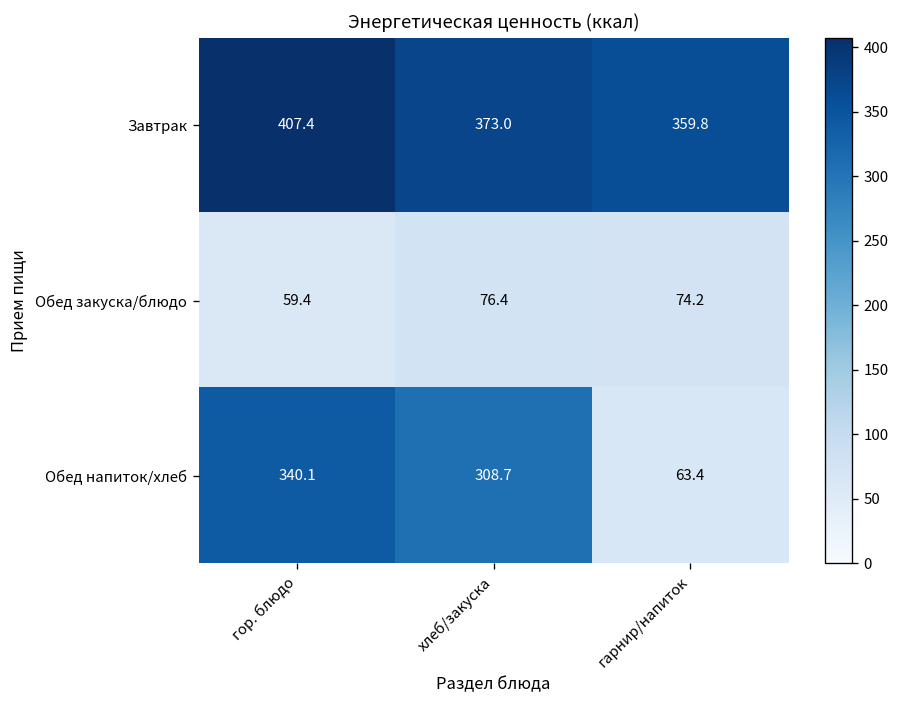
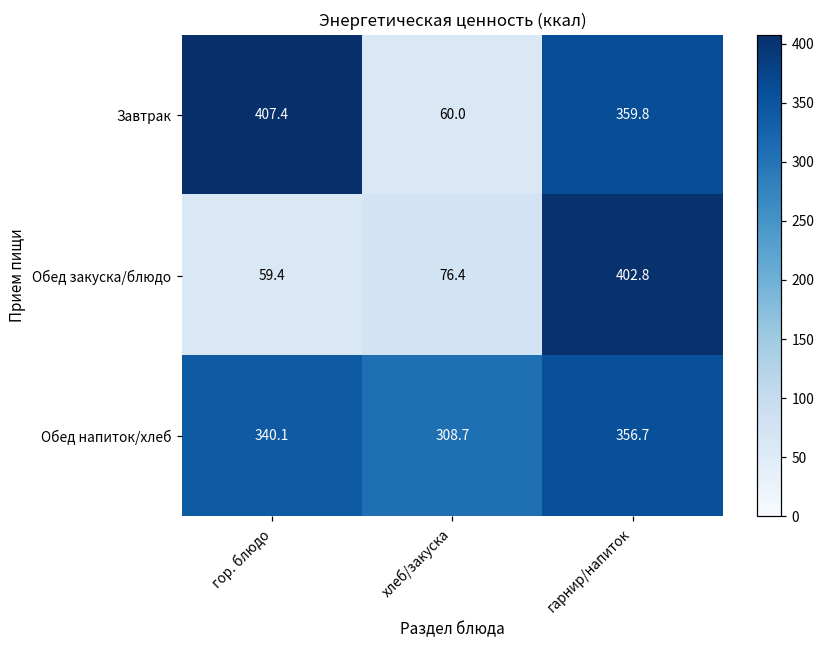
  {
    "Завтрак": {
      "гор. блюдо": 407.4,
-     "хлеб/закуска": 373.0,
+     "хлеб/закуска": 60.0,
      "гарнир/напиток": 359.8
    },
    "Обед закуска/блюдо": {
      "гор. блюдо": 59.4,
      "хлеб/закуска": 76.4,
-     "гарнир/напиток": 74.2
+     "гарнир/напиток": 402.8
    },
    "Обед напиток/хлеб": {
      "гор. блюдо": 340.1,
      "хлеб/закуска": 308.7,
-     "гарнир/напиток": 63.4
+     "гарнир/напиток": 356.7
    }
  }
